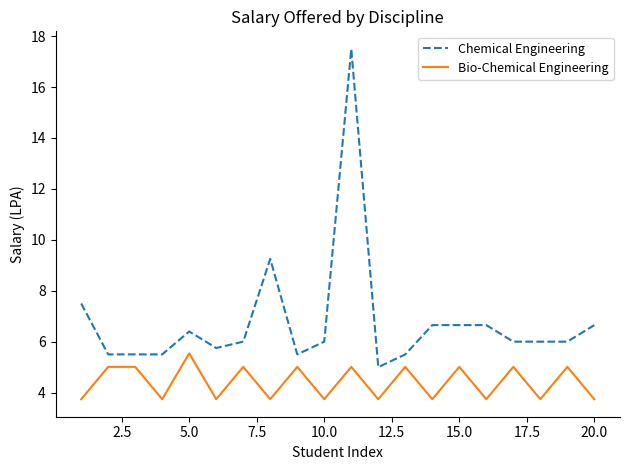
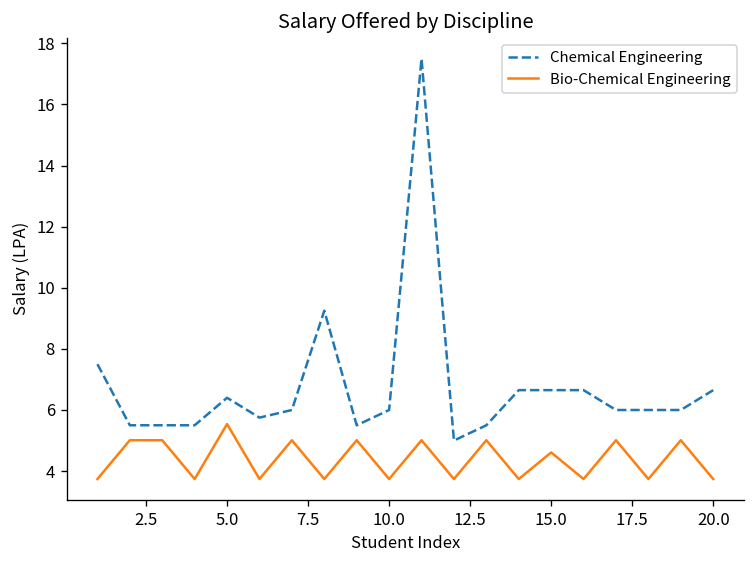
  {
    "Chemical Engineering": {
      "5.0": 6.4,
      "10.0": 6.0,
      "15.0": 6.7,
      "20.0": 6.7
    },
    "Bio-Chemical Engineering": {
      "5.0": 5.5,
      "10.0": 3.7,
-     "15.0": 5.0,
+     "15.0": 4.6,
      "20.0": 3.7
    }
  }
